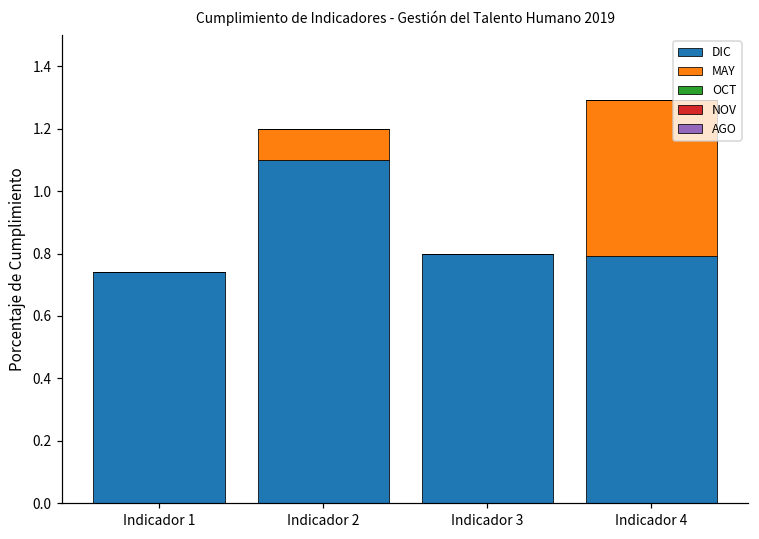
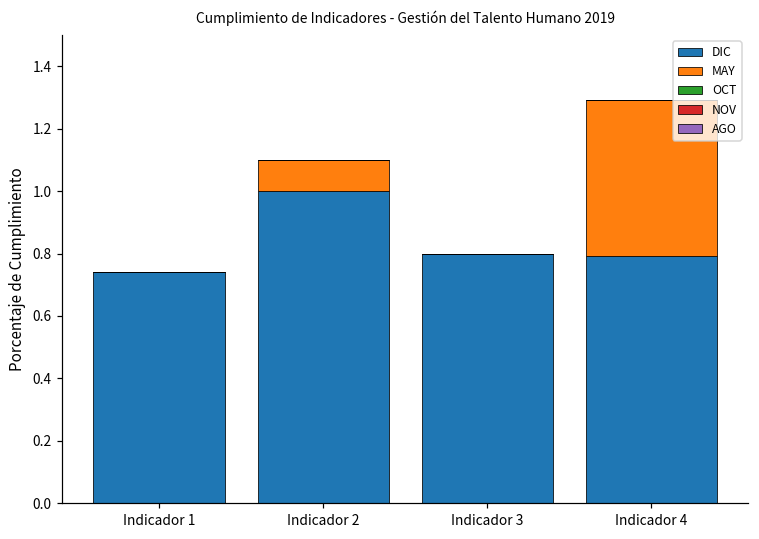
  {
    "DIC": {
      "Indicador 1": 0.74,
-     "Indicador 2": 1.1,
+     "Indicador 2": 1.0,
      "Indicador 3": 0.8,
      "Indicador 4": 0.8
    },
    "AGO": {
      "Indicador 1": 0.0,
      "Indicador 3": 0.0
    }
  }
